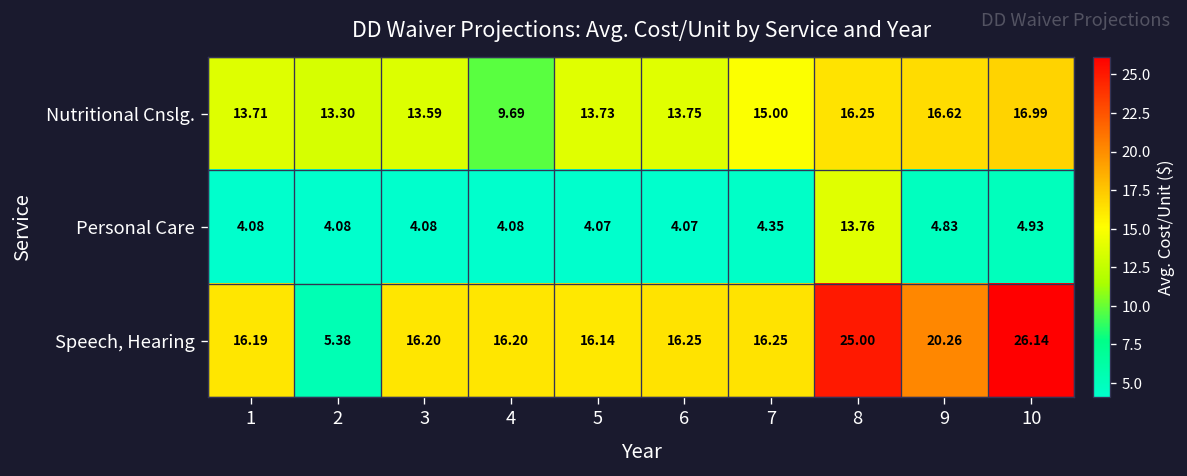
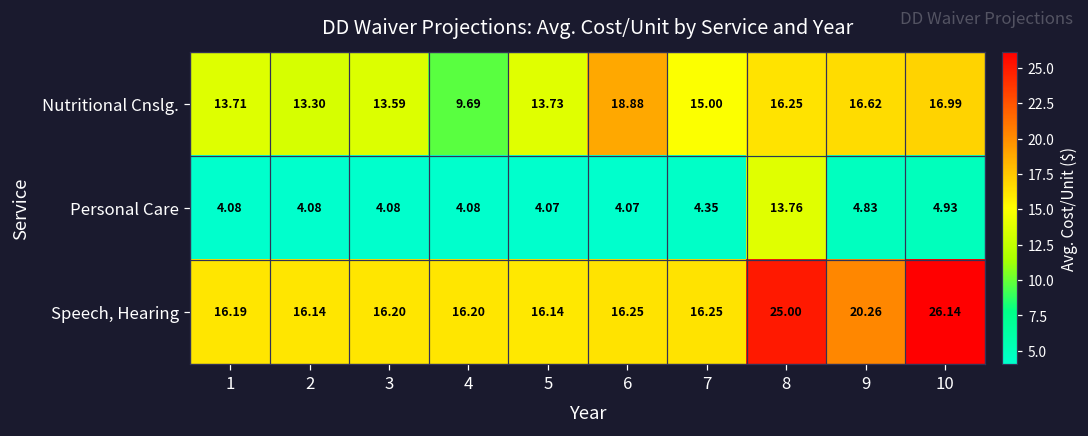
  {
    "Nutritional Cnslg.": {
      "1": 13.71,
      "2": 13.30,
      "3": 13.59,
      "4": 9.69,
      "5": 13.73,
-     "6": 13.75,
+     "6": 18.88,
      "7": 15.00,
      "8": 16.25,
      "9": 16.62,
      "10": 16.99
    },
    "Personal Care": {
      "1": 4.08,
      "2": 4.08,
      "3": 4.08,
      "4": 4.08,
      "5": 4.07,
      "6": 4.07,
      "7": 4.35,
      "8": 13.76,
      "9": 4.83,
      "10": 4.93
    },
    "Speech, Hearing": {
      "1": 16.19,
-     "2": 5.38,
+     "2": 16.14,
      "3": 16.20,
      "4": 16.20,
      "5": 16.14,
      "6": 16.25,
      "7": 16.25,
      "8": 25.00,
      "9": 20.26,
      "10": 26.14
    }
  }
